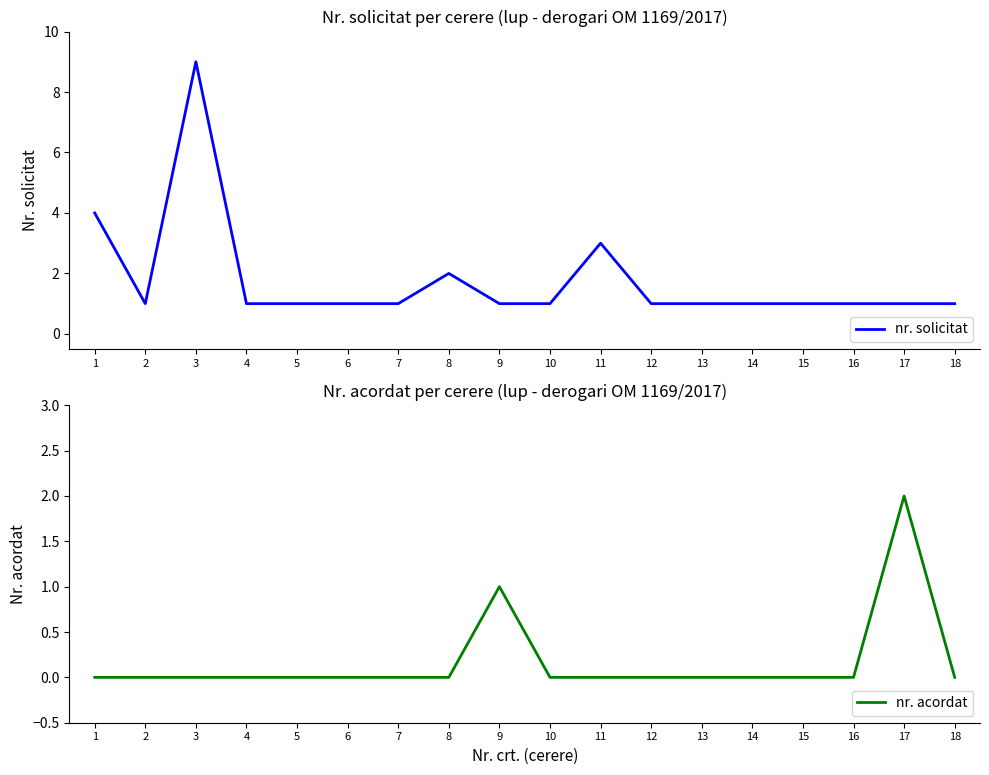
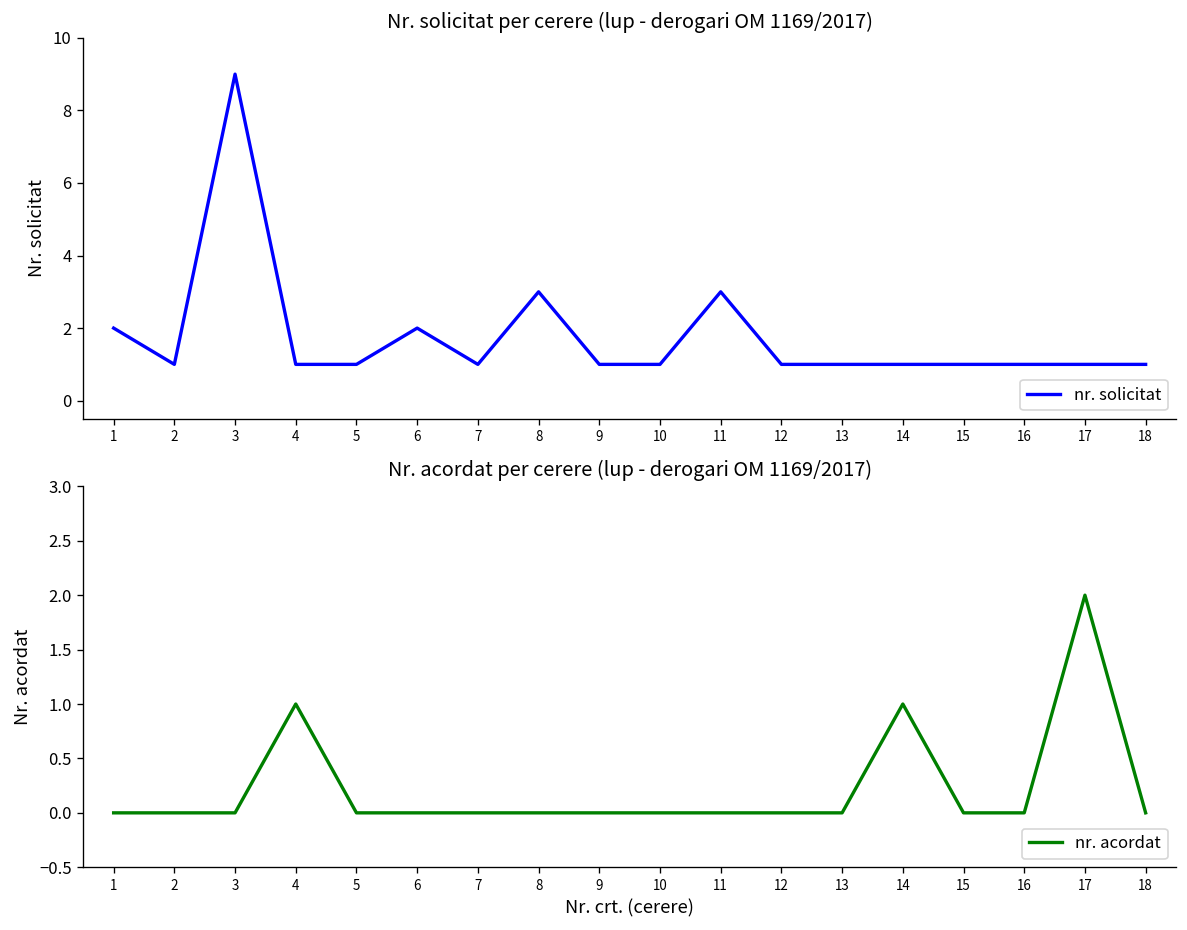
  {
    "Nr. solicitat per cerere (lup - derogari OM 1169/2017)": {
-     "1": 4,
+     "1": 2,
      "2": 1,
      "3": 9,
      "4": 1,
      "5": 1,
-     "6": 1,
+     "6": 2,
      "7": 1,
-     "8": 2,
+     "8": 3,
      "9": 1,
      "10": 1,
      "11": 3,
      "12": 1,
      "13": 1,
      "14": 1,
      "15": 1,
      "16": 1,
      "17": 1,
      "18": 1
    },
    "Nr. acordat per cerere (lup - derogari OM 1169/2017)": {
      "1": 0,
      "2": 0,
      "3": 0,
-     "4": 0,
+     "4": 1,
      "5": 0,
      "6": 0,
      "7": 0,
      "8": 0,
-     "9": 1,
+     "9": 0,
      "10": 0,
      "11": 0,
      "12": 0,
      "13": 0,
-     "14": 0,
+     "14": 1,
      "15": 0,
      "16": 0,
      "17": 2,
      "18": 0
    }
  }
